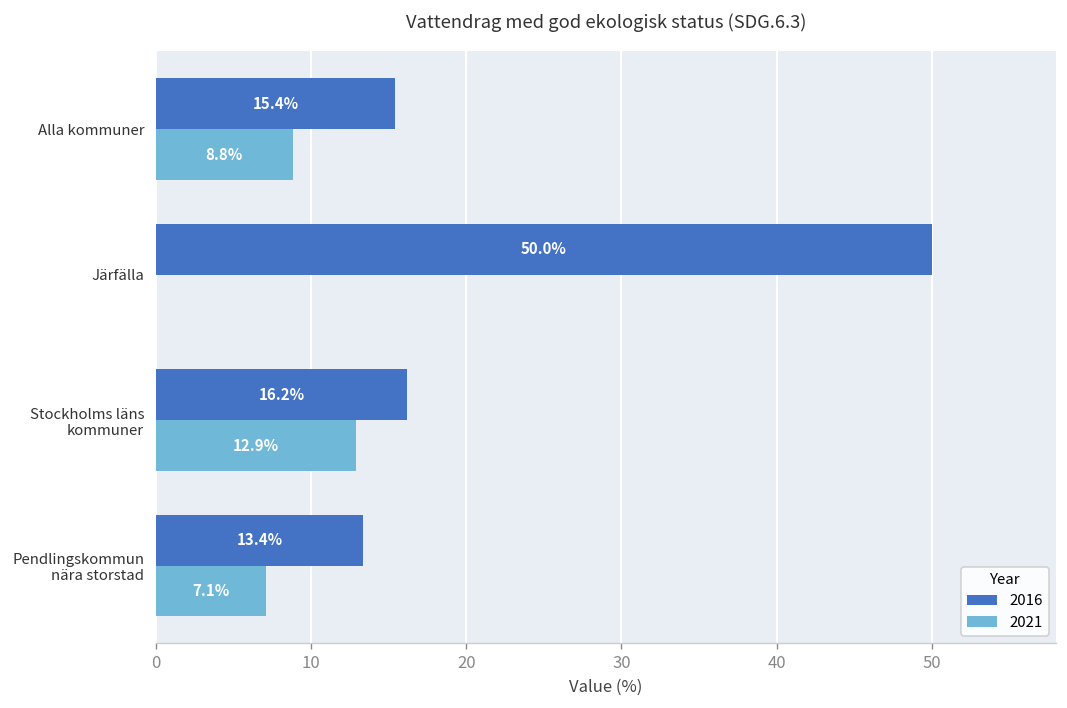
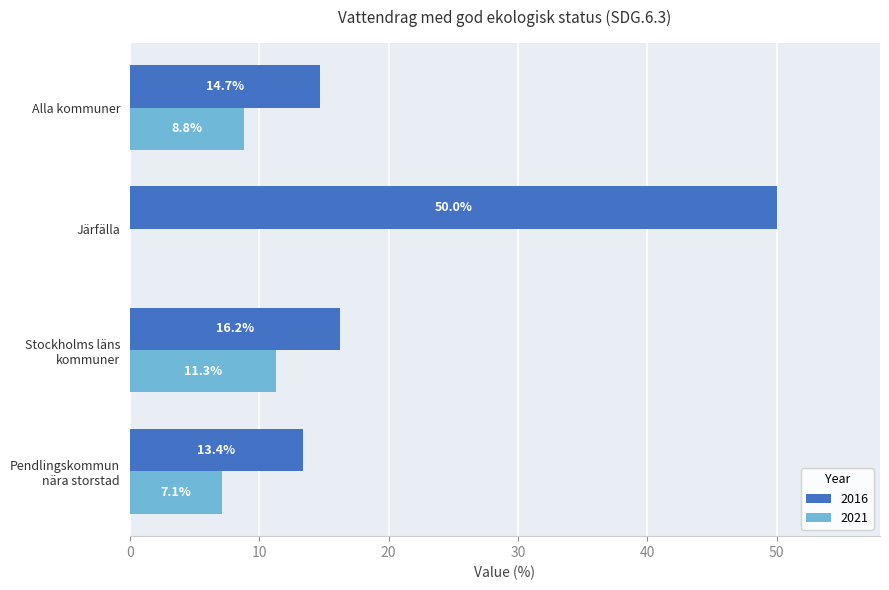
  {
    "2016": {
-     "Alla kommuner": "15.4%",
+     "Alla kommuner": "14.7%",
      "Järfälla": "50.0%",
      "Stockholms läns kommuner": "16.2%",
      "Pendlingskommun nära storstad": "13.4%"
    },
    "2021": {
      "Alla kommuner": "8.8%",
-     "Stockholms läns kommuner": "12.9%",
+     "Stockholms läns kommuner": "11.3%",
      "Pendlingskommun nära storstad": "7.1%"
    }
  }
